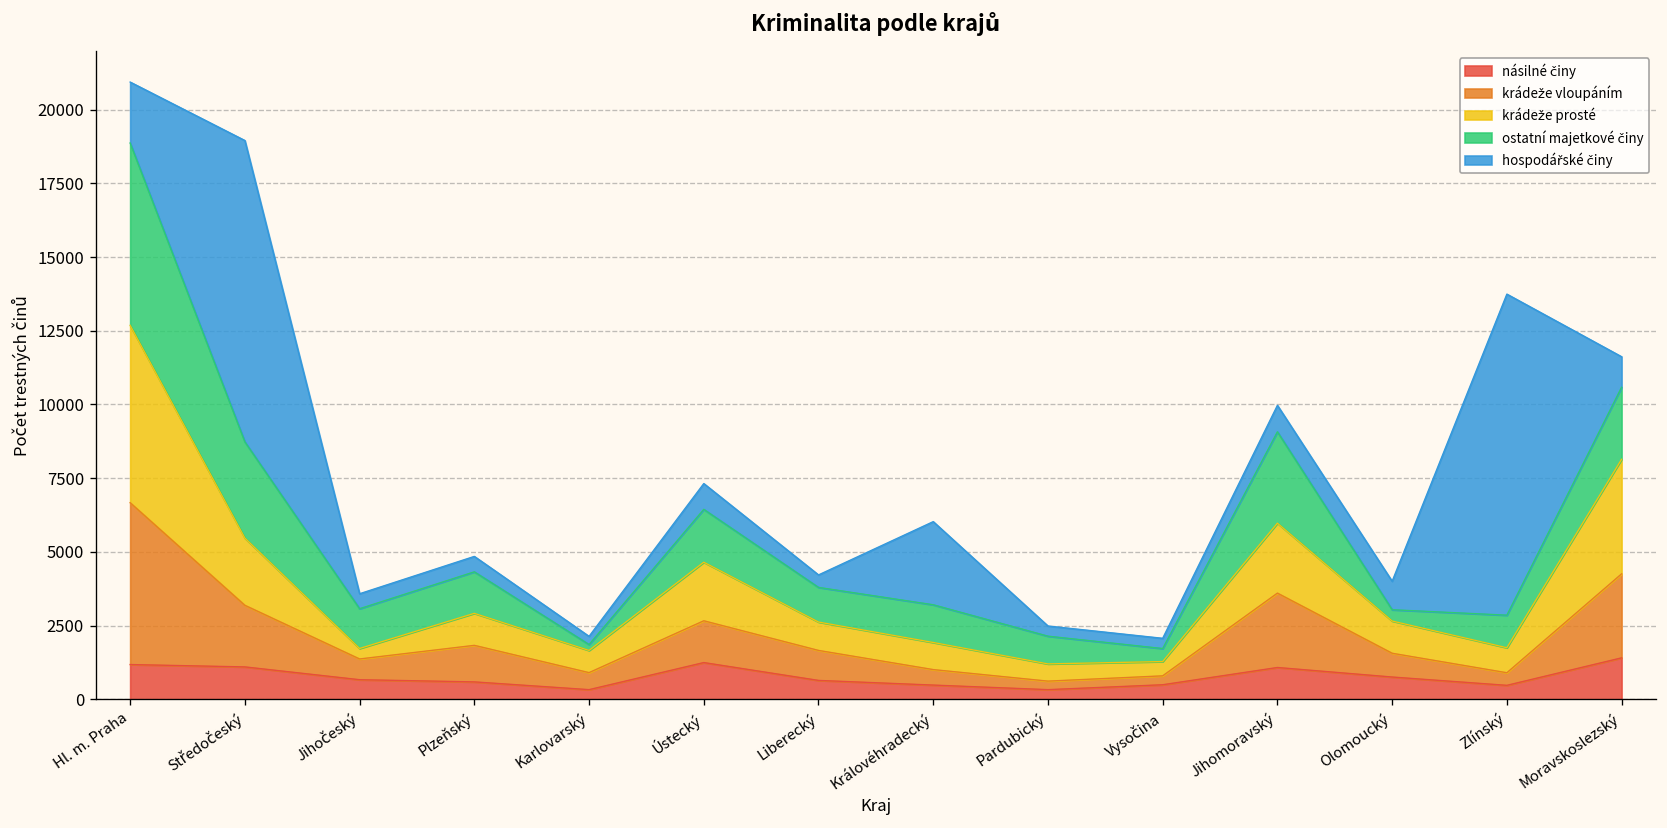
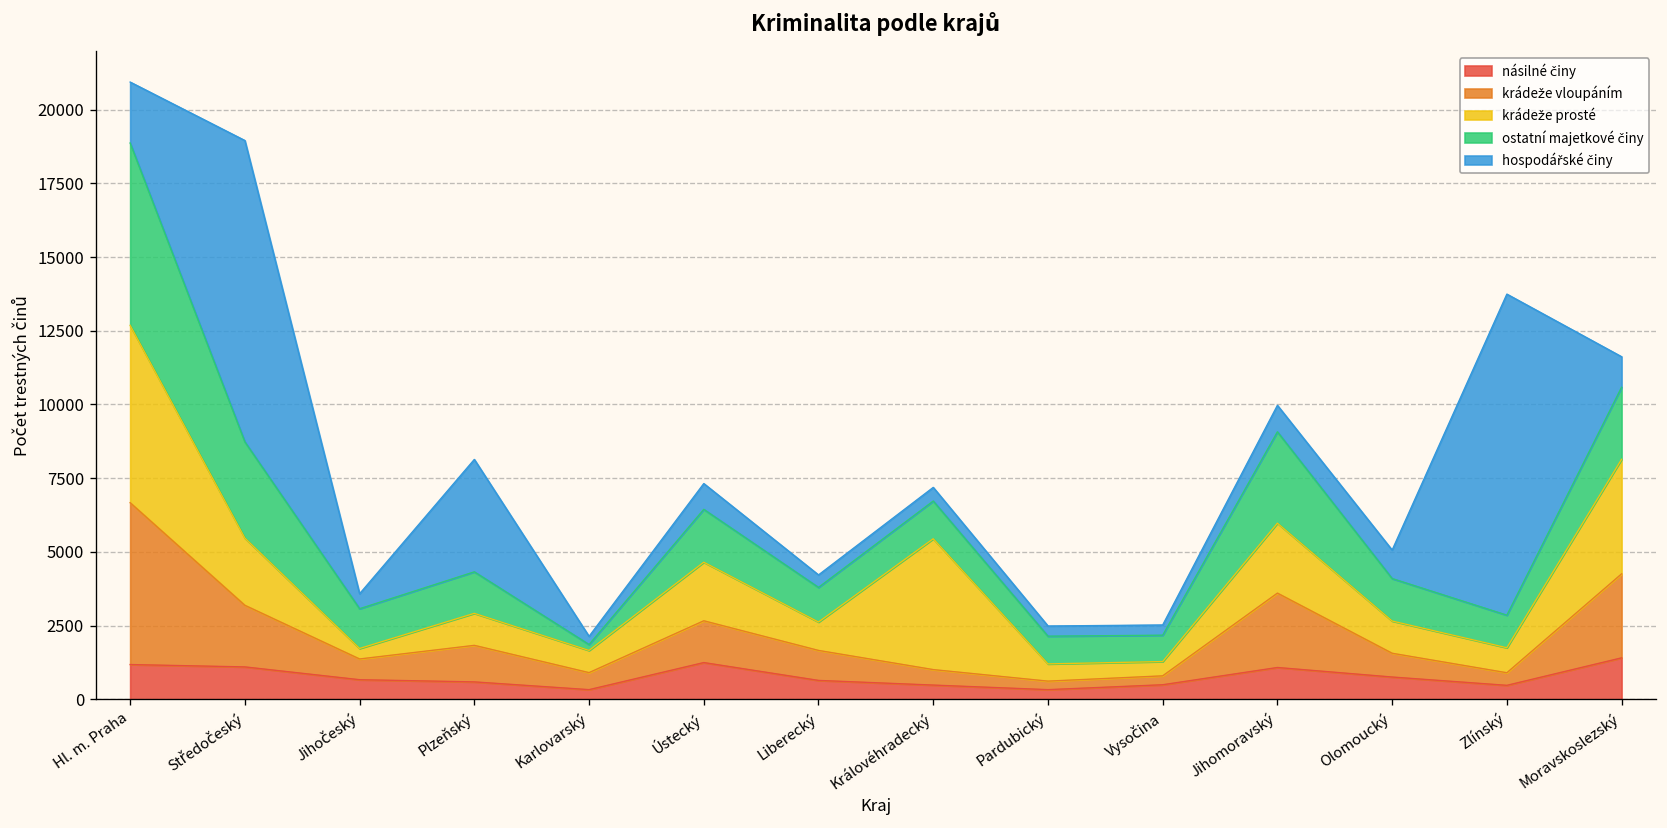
  {
    "krádeže prosté": {
      "Hl. m. Praha": 6000,
      "Středočeský": 2300,
      "Jihočeský": 400,
      "Plzeňský": 1100,
      "Karlovarský": 800,
      "Ústecký": 2000,
      "Liberecký": 1000,
-     "Královéhradecký": 900,
+     "Královéhradecký": 4400,
      "Pardubický": 600,
      "Vysočina": 500,
      "Jihomoravský": 2400,
      "Olomoucký": 1100,
      "Zlínský": 800,
      "Moravskoslezský": 3900
    },
    "ostatní majetkové činy": {
      "Hl. m. Praha": 6200,
      "Středočeský": 3300,
      "Jihočeský": 1300,
      "Plzeňský": 1400,
      "Karlovarský": 200,
      "Ústecký": 1800,
      "Liberecký": 1200,
      "Královéhradecký": 1300,
      "Pardubický": 900,
-     "Vysočina": 400,
+     "Vysočina": 900,
      "Jihomoravský": 3100,
-     "Olomoucký": 400,
+     "Olomoucký": 1400,
      "Zlínský": 1100,
      "Moravskoslezský": 2400
    },
    "hospodářské činy": {
      "Hl. m. Praha": 2100,
      "Středočeský": 10200,
      "Jihočeský": 500,
-     "Plzeňský": 500,
+     "Plzeňský": 3800,
      "Karlovarský": 300,
      "Ústecký": 900,
      "Liberecký": 400,
-     "Královéhradecký": 2800,
+     "Královéhradecký": 500,
      "Pardubický": 300,
      "Vysočina": 300,
      "Jihomoravský": 900,
      "Olomoucký": 1000,
      "Zlínský": 10900,
      "Moravskoslezský": 1000
    }
  }
